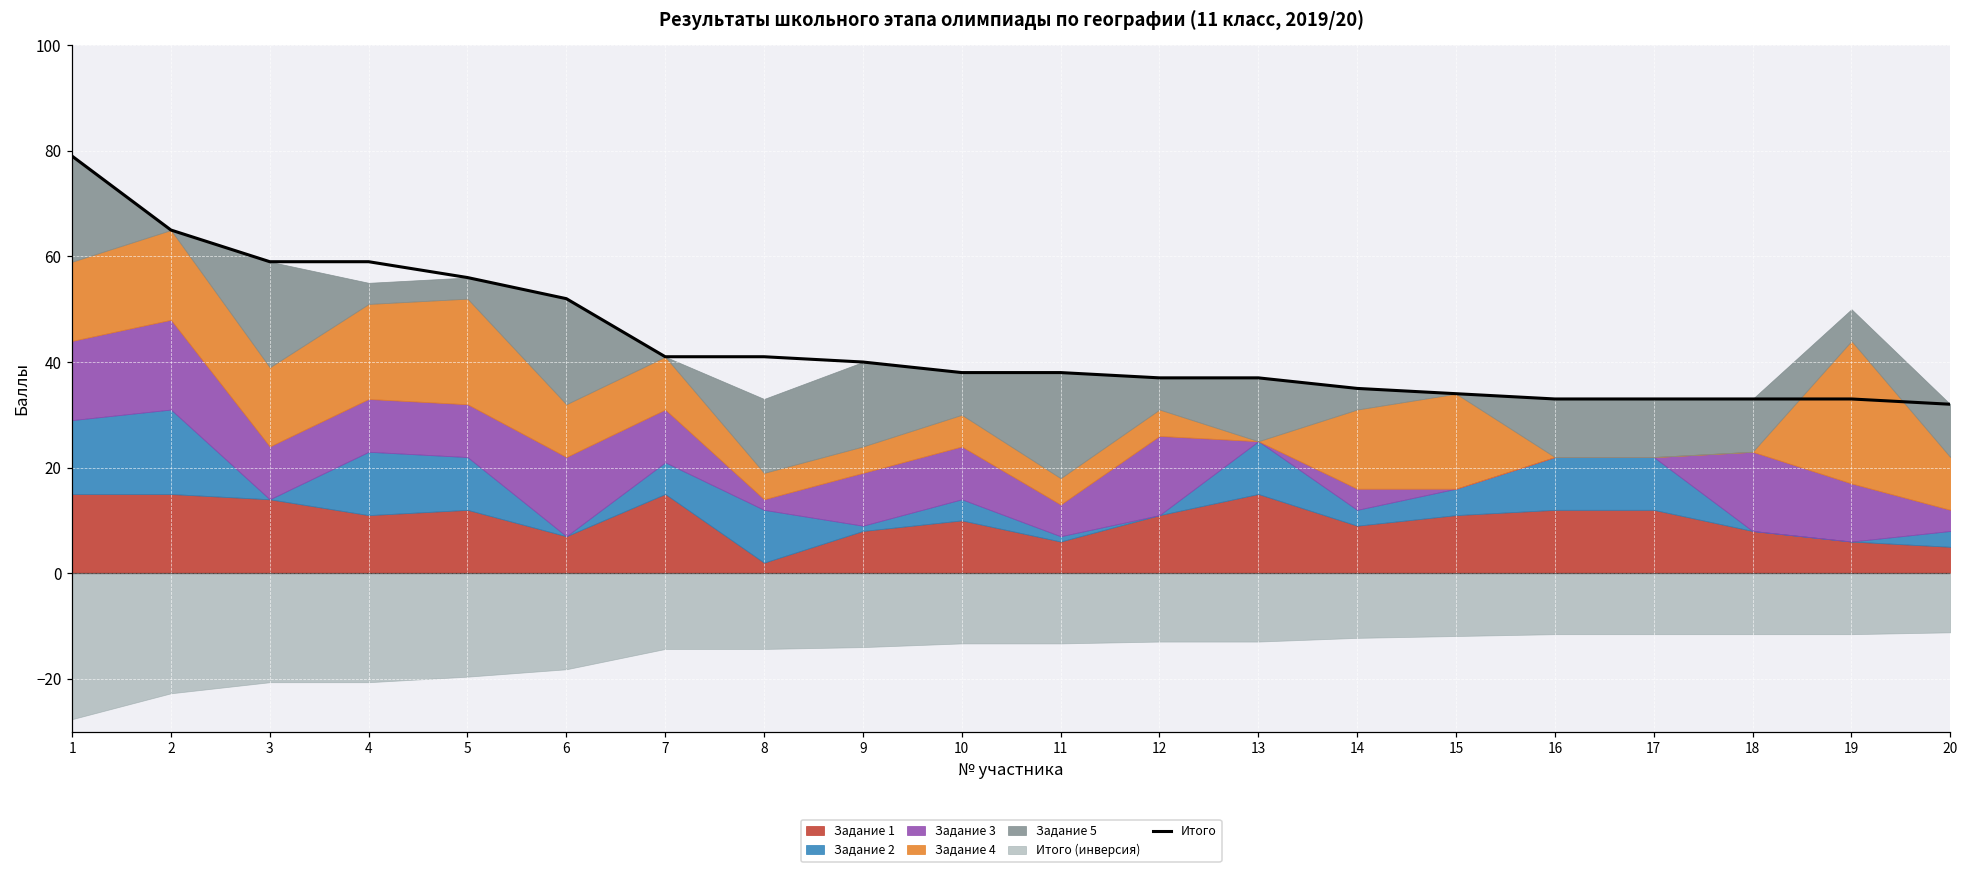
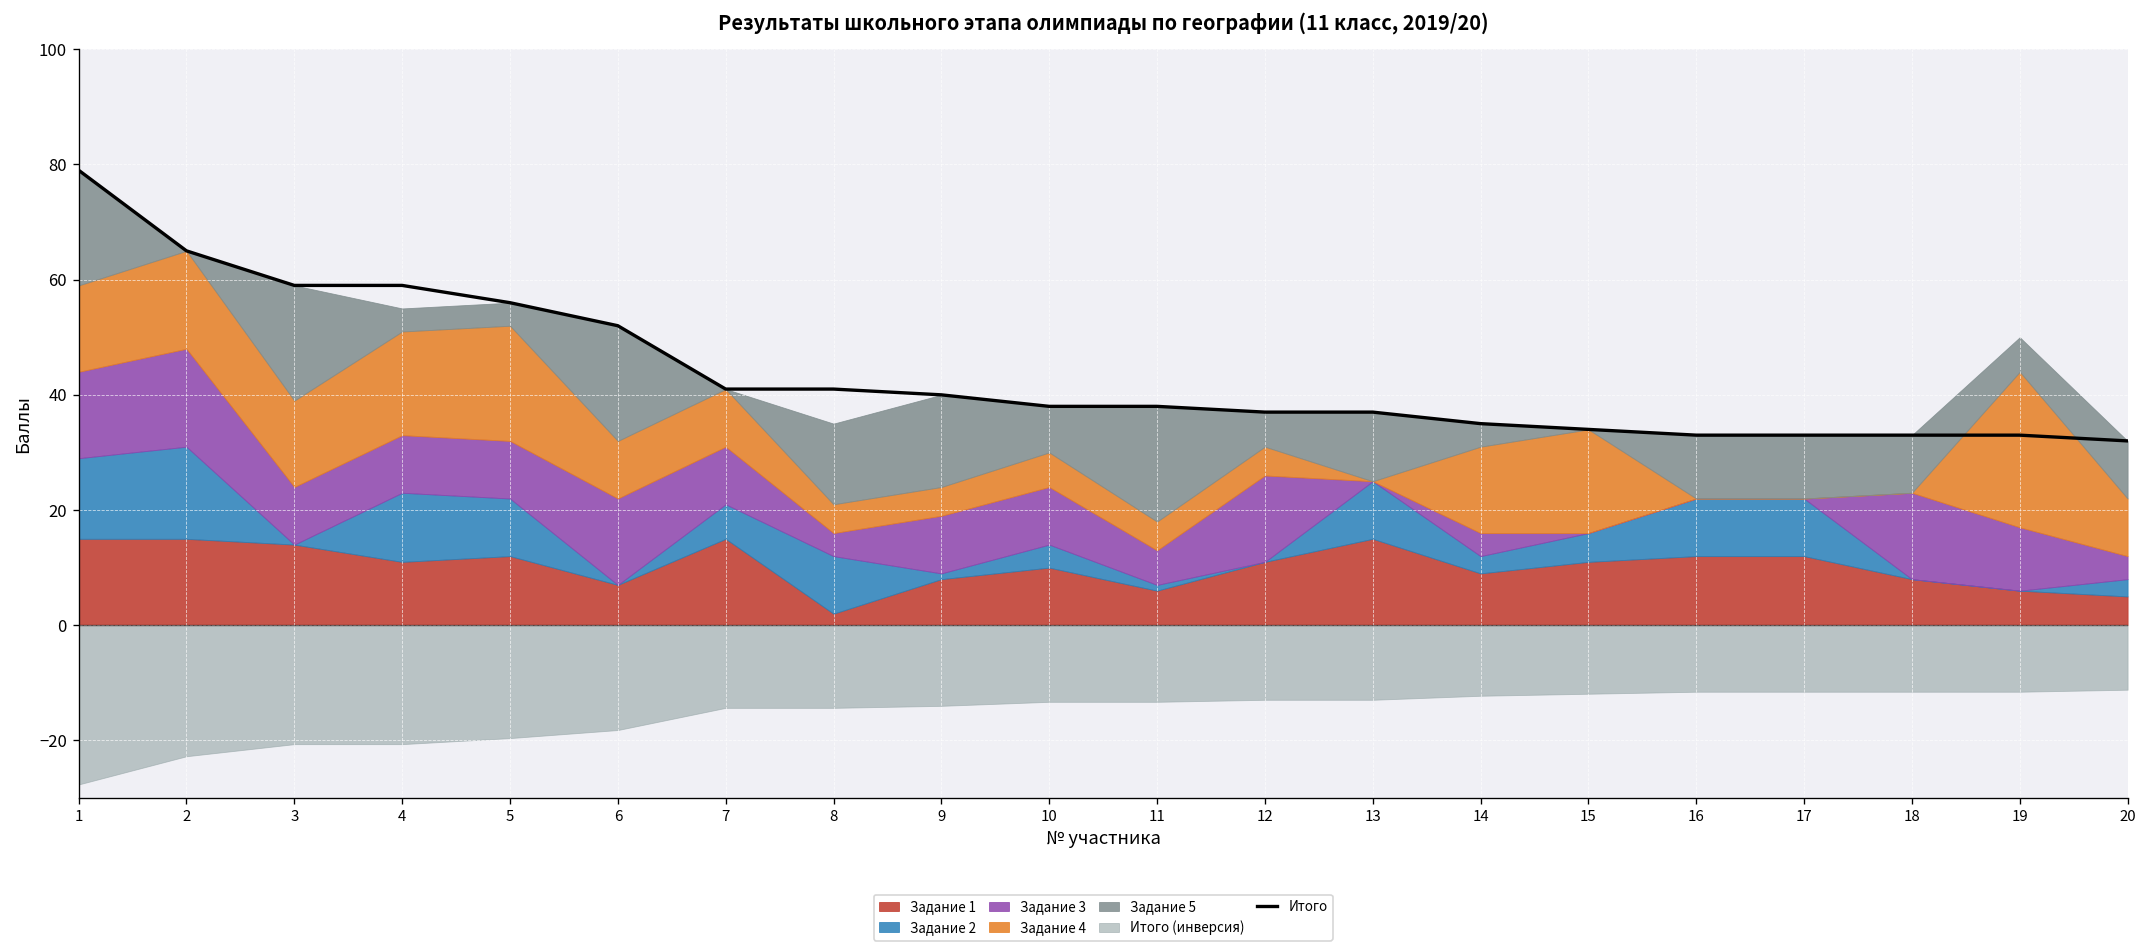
  {
    "Задание 1": {
      "1": 15,
      "2": 15,
      "4": 11,
      "5": 12,
      "7": 15,
      "8": 2,
      "9": 8,
      "10": 10,
      "11": 6,
      "13": 15,
      "14": 9,
      "15": 11,
      "16": 12,
      "17": 12,
      "20": 5
    },
    "Итого": {
      "4": 59,
      "8": 41,
      "19": 33
    },
    "Задание 2": {
      "1": 14,
      "2": 16,
      "4": 12,
      "5": 10,
      "7": 6,
      "8": 10,
      "9": 1,
      "10": 4,
      "11": 1,
      "14": 3,
      "20": 3
    },
    "Задание 3": {
      "1": 15,
      "2": 17,
      "3": 10,
      "4": 10,
      "5": 10,
      "6": 15,
      "7": 10,
-     "8": 2,
+     "8": 4,
      "9": 10,
      "10": 10,
      "11": 6,
      "12": 15,
      "14": 4,
      "19": 11,
      "20": 4
    },
    "Задание 4": {
      "1": 15,
      "3": 15,
      "4": 18,
      "5": 20,
      "6": 10,
      "8": 5,
      "9": 5,
      "10": 6,
      "11": 5,
      "12": 5,
      "14": 15,
      "19": 27,
      "20": 10
    }
  }
